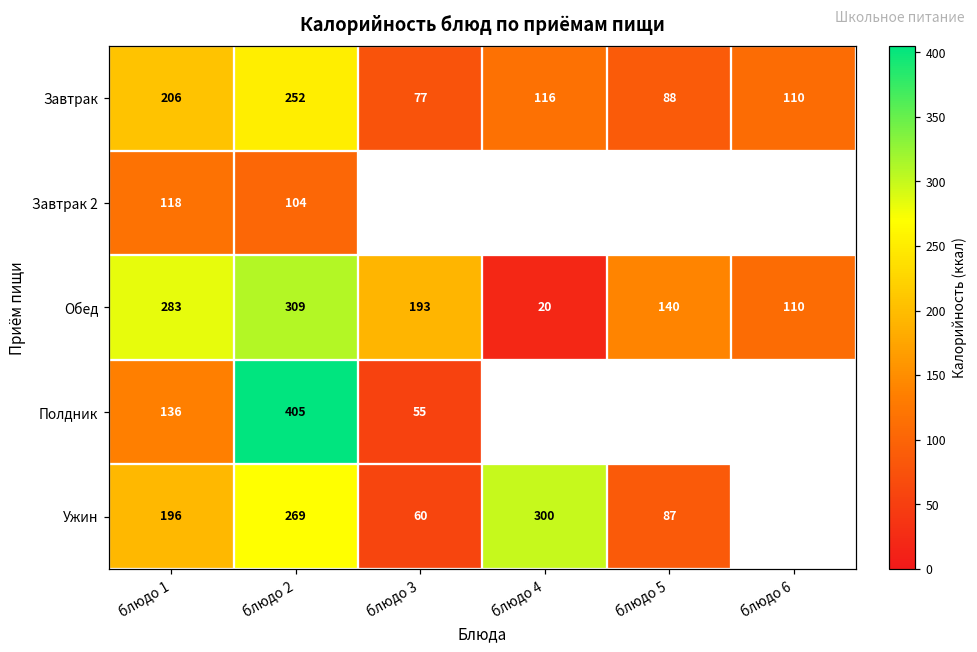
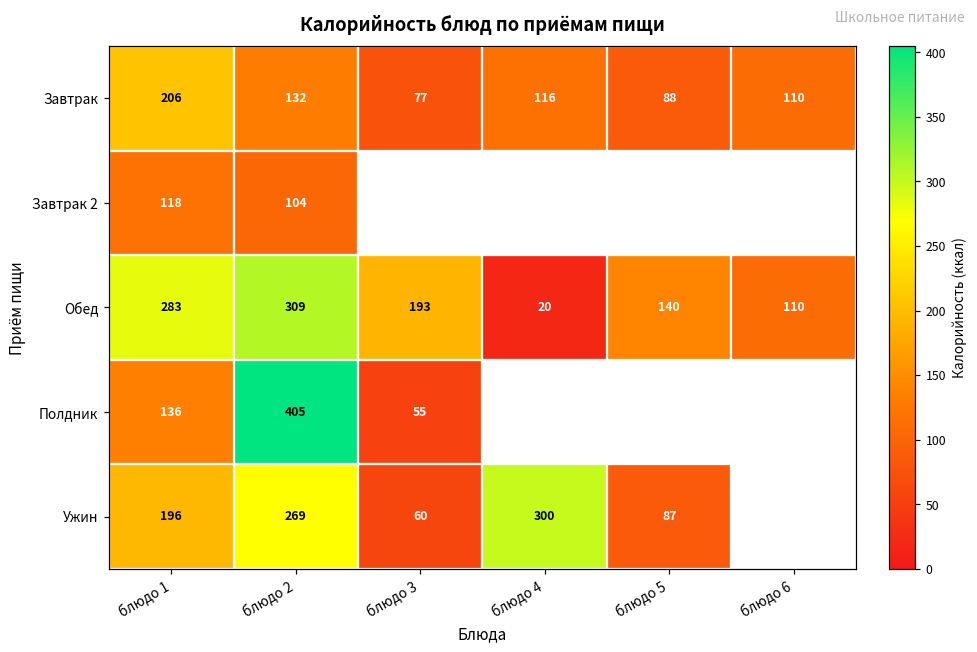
  {
    "Завтрак": {
      "блюдо 1": 206,
-     "блюдо 2": 252,
+     "блюдо 2": 132,
      "блюдо 3": 77,
      "блюдо 4": 116,
      "блюдо 5": 88,
      "блюдо 6": 110
    },
    "Завтрак 2": {
      "блюдо 1": 118,
      "блюдо 2": 104
    },
    "Обед": {
      "блюдо 1": 283,
      "блюдо 2": 309,
      "блюдо 3": 193,
      "блюдо 4": 20,
      "блюдо 5": 140,
      "блюдо 6": 110
    },
    "Полдник": {
      "блюдо 1": 136,
      "блюдо 2": 405,
      "блюдо 3": 55
    },
    "Ужин": {
      "блюдо 1": 196,
      "блюдо 2": 269,
      "блюдо 3": 60,
      "блюдо 4": 300,
      "блюдо 5": 87
    }
  }
